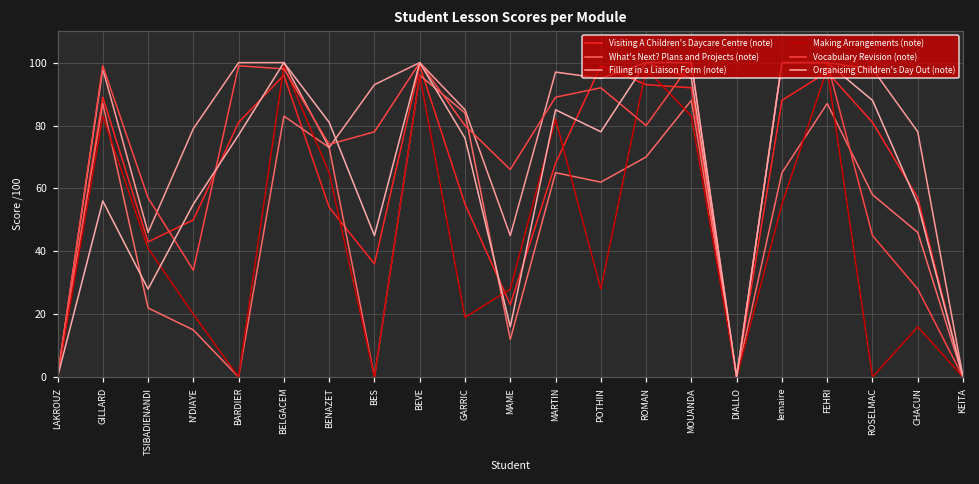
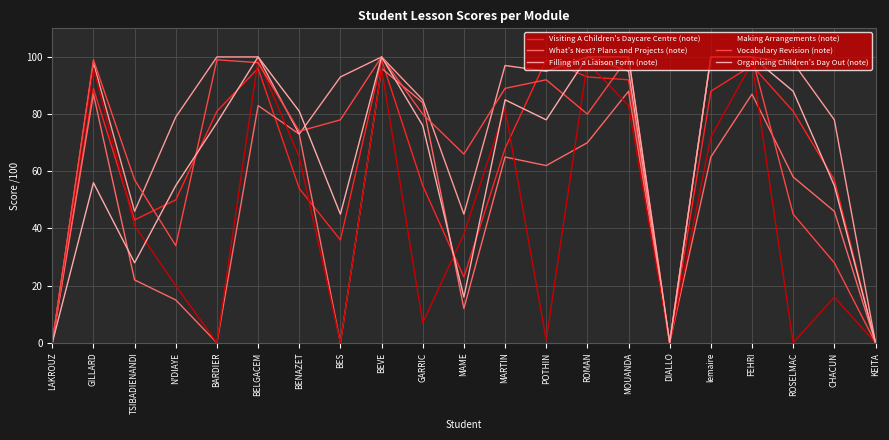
  {
    "Making Arrangements (note)": {
-     "GILLARD": 83,
+     "GILLARD": 96,
      "TSIBADIENANDI": 41,
      "N'DIAYE": 20,
      "BELGACEM": 99,
      "BENAZET": 65,
-     "GARRIC": 19,
-     "MAME": 28,
+     "GARRIC": 7,
+     "MAME": 38,
      "MARTIN": 82,
-     "POTHIN": 28,
+     "POTHIN": 1,
      "MOUANDA": 83,
-     "lemaire": 55,
+     "lemaire": 72,
      "ROSELMAC": 0,
      "CHACUN": 16
    }
  }
